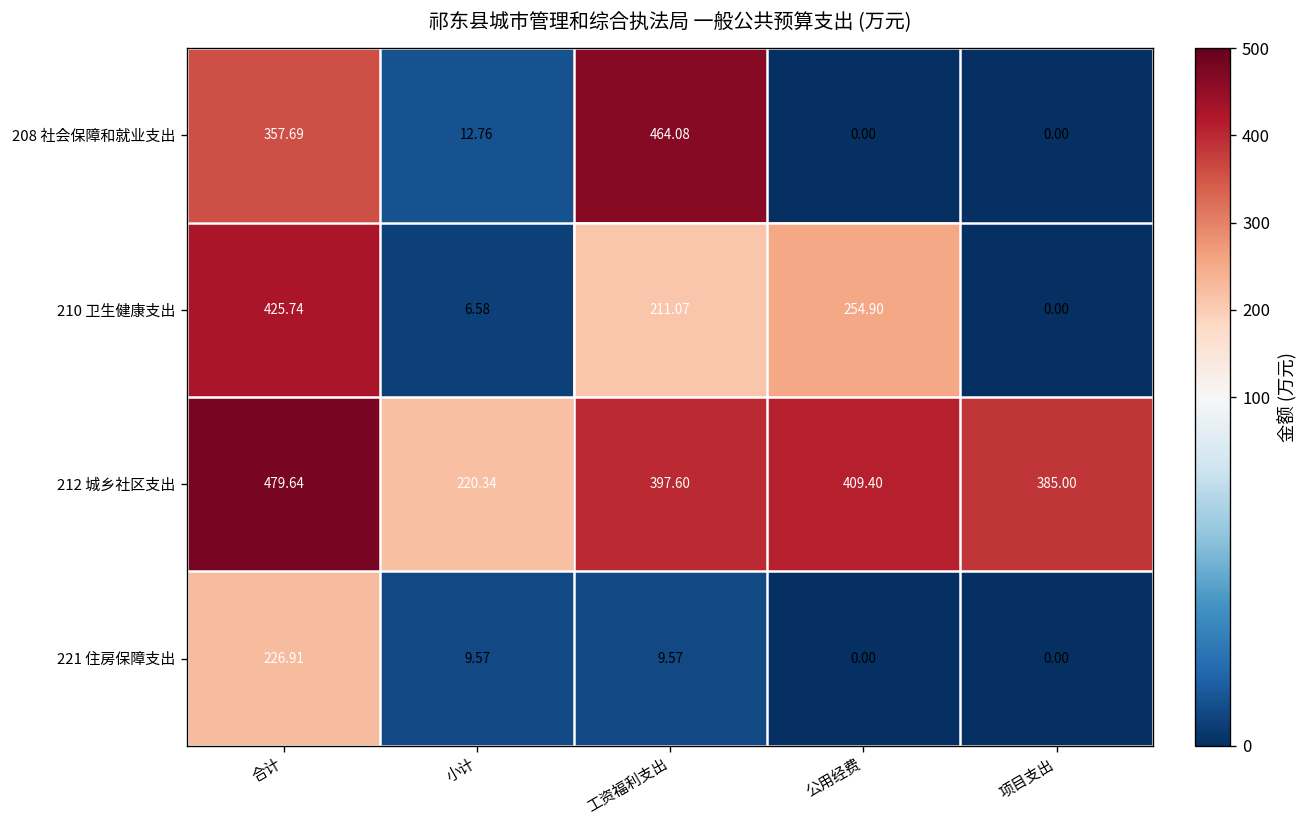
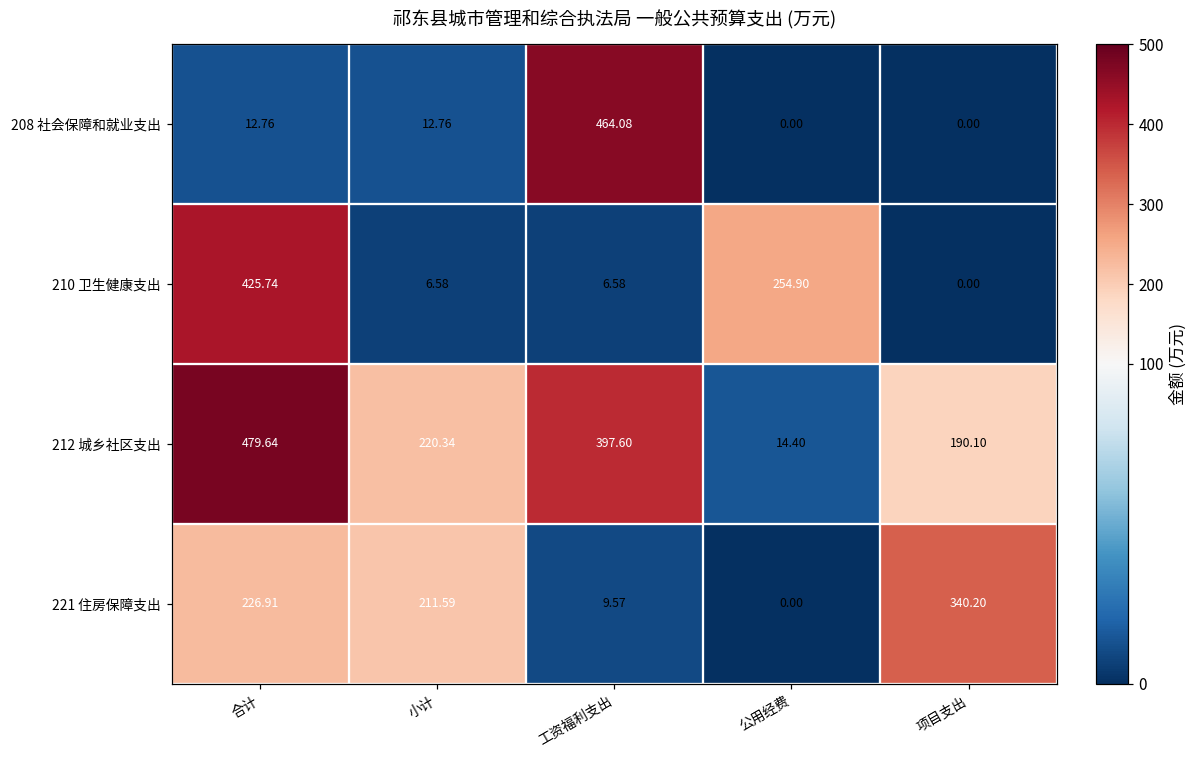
  {
    "208 社会保障和就业支出": {
-     "合计": 357.69,
+     "合计": 12.76,
      "小计": 12.76,
      "工资福利支出": 464.08,
      "公用经费": 0.00,
      "项目支出": 0.00
    },
    "210 卫生健康支出": {
      "合计": 425.74,
      "小计": 6.58,
-     "工资福利支出": 211.07,
+     "工资福利支出": 6.58,
      "公用经费": 254.90,
      "项目支出": 0.00
    },
    "212 城乡社区支出": {
      "合计": 479.64,
      "小计": 220.34,
      "工资福利支出": 397.60,
-     "公用经费": 409.40,
-     "项目支出": 385.00
+     "公用经费": 14.40,
+     "项目支出": 190.10
    },
    "221 住房保障支出": {
      "合计": 226.91,
-     "小计": 9.57,
+     "小计": 211.59,
      "工资福利支出": 9.57,
      "公用经费": 0.00,
-     "项目支出": 0.00
+     "项目支出": 340.20
    }
  }
